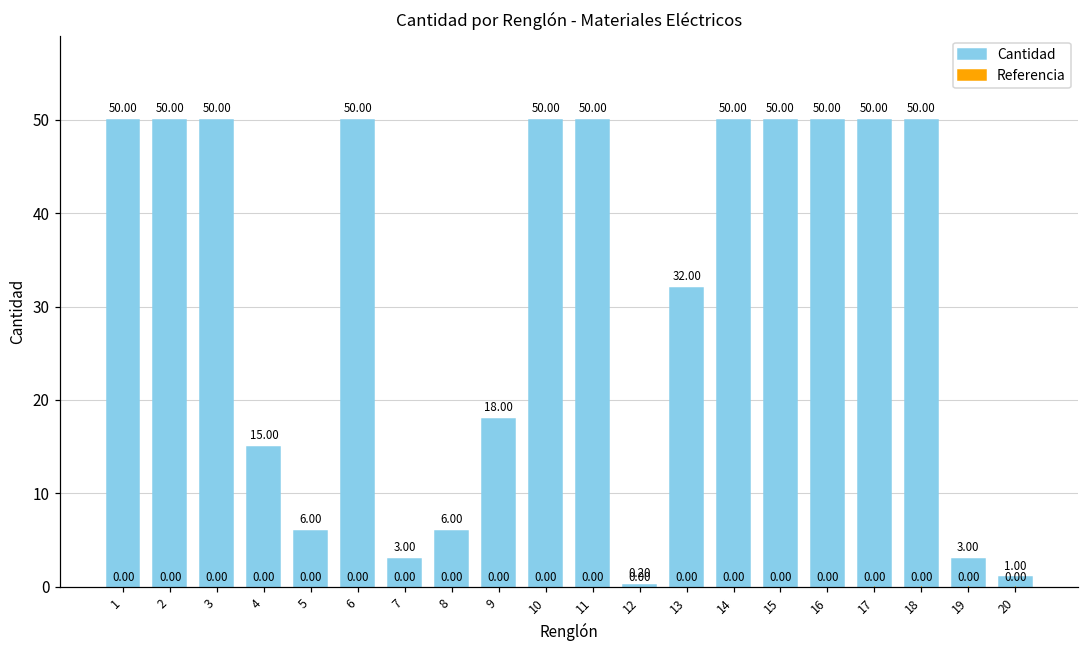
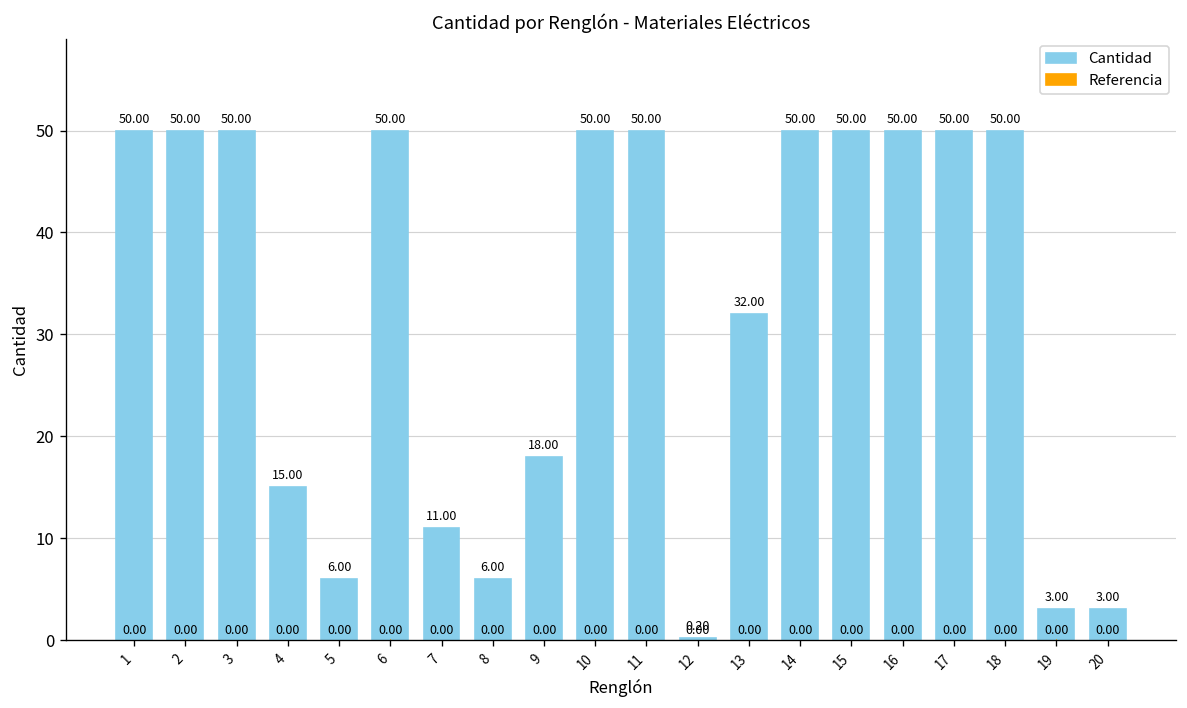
  {
    "Cantidad": {
      "1": 50.00,
      "2": 50.00,
      "3": 50.00,
      "4": 15.00,
      "5": 6.00,
      "6": 50.00,
-     "7": 3.00,
+     "7": 11.00,
      "8": 6.00,
      "9": 18.00,
      "10": 50.00,
      "11": 50.00,
      "13": 32.00,
      "14": 50.00,
      "15": 50.00,
      "16": 50.00,
      "17": 50.00,
      "18": 50.00,
      "19": 3.00,
-     "20": 1.00
+     "20": 3.00
    },
    "Referencia": {
      "1": 0.00,
      "2": 0.00,
      "3": 0.00,
      "4": 0.00,
      "5": 0.00,
      "6": 0.00,
      "7": 0.00,
      "8": 0.00,
      "9": 0.00,
      "10": 0.00,
      "11": 0.00,
      "13": 0.00,
      "14": 0.00,
      "15": 0.00,
      "16": 0.00,
      "17": 0.00,
      "18": 0.00,
      "19": 0.00,
      "20": 0.00
    }
  }
